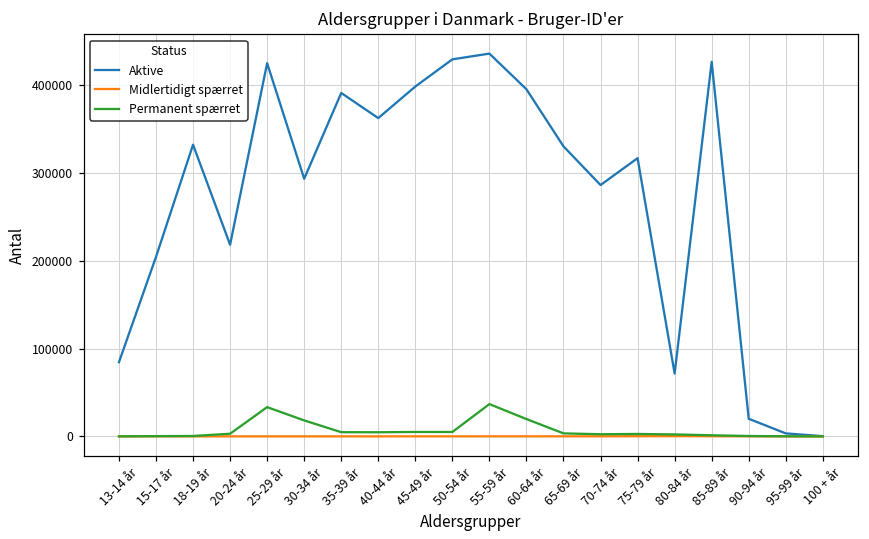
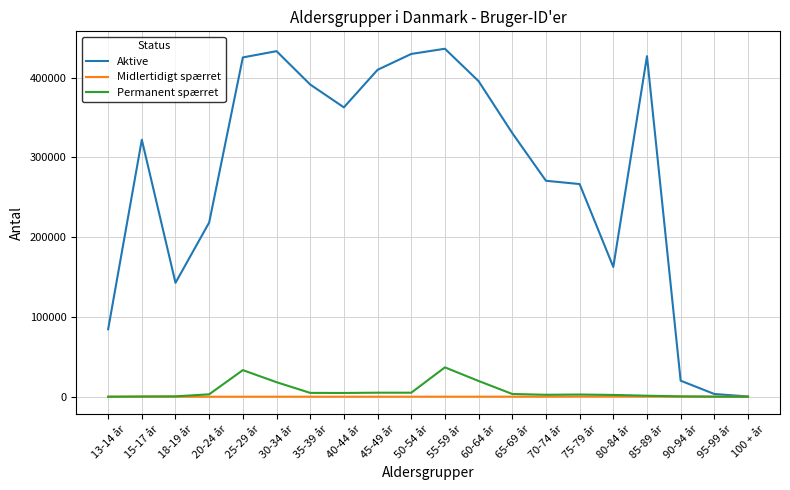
  {
    "Aktive": {
      "13-14 år": 80000,
-     "15-17 år": 200000,
-     "18-19 år": 330000,
+     "15-17 år": 320000,
+     "18-19 år": 140000,
      "20-24 år": 220000,
      "25-29 år": 430000,
-     "30-34 år": 290000,
+     "30-34 år": 430000,
      "35-39 år": 390000,
      "40-44 år": 360000,
-     "45-49 år": 400000,
+     "45-49 år": 410000,
      "50-54 år": 430000,
      "55-59 år": 440000,
      "60-64 år": 400000,
      "65-69 år": 330000,
-     "70-74 år": 290000,
-     "75-79 år": 320000,
-     "80-84 år": 70000,
+     "70-74 år": 270000,
+     "75-79 år": 270000,
+     "80-84 år": 160000,
      "85-89 år": 430000,
      "90-94 år": 20000,
      "95-99 år": 0
    },
    "Midlertidigt spærret": {
      "25-29 år": 0,
      "30-34 år": 0,
      "35-39 år": 0,
      "40-44 år": 0,
      "45-49 år": 0,
      "50-54 år": 0,
      "55-59 år": 0,
      "60-64 år": 0,
      "65-69 år": 0
    },
    "Permanent spærret": {
      "25-29 år": 30000,
      "30-34 år": 20000,
      "35-39 år": 0,
      "40-44 år": 0,
      "45-49 år": 10000,
      "50-54 år": 10000,
      "55-59 år": 40000,
      "60-64 år": 20000,
      "65-69 år": 0
    }
  }
